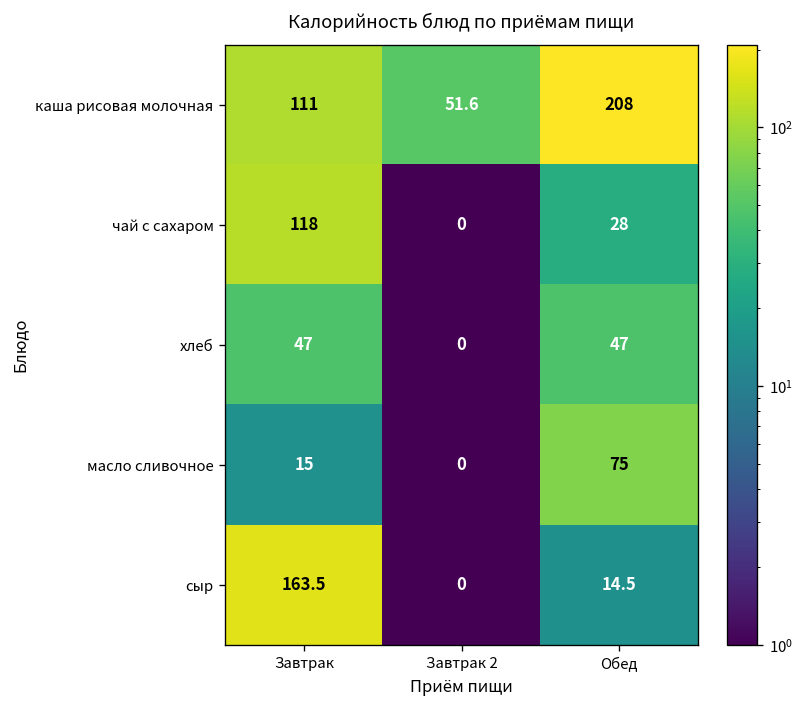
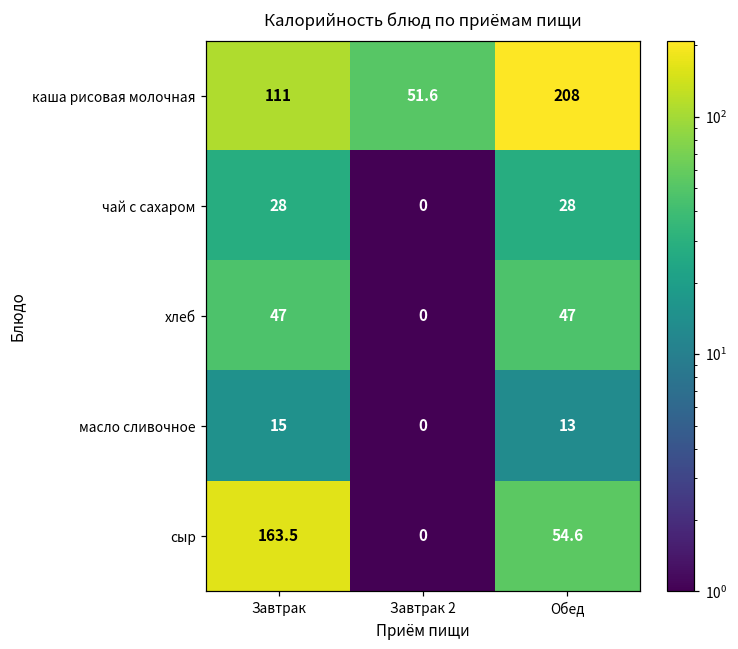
  {
    "каша рисовая молочная": {
      "Завтрак": 111,
      "Завтрак 2": 51.6,
      "Обед": 208
    },
    "чай с сахаром": {
-     "Завтрак": 118,
+     "Завтрак": 28,
      "Завтрак 2": 0,
      "Обед": 28
    },
    "хлеб": {
      "Завтрак": 47,
      "Завтрак 2": 0,
      "Обед": 47
    },
    "масло сливочное": {
      "Завтрак": 15,
      "Завтрак 2": 0,
-     "Обед": 75
+     "Обед": 13
    },
    "сыр": {
      "Завтрак": 163.5,
      "Завтрак 2": 0,
-     "Обед": 14.5
+     "Обед": 54.6
    }
  }
